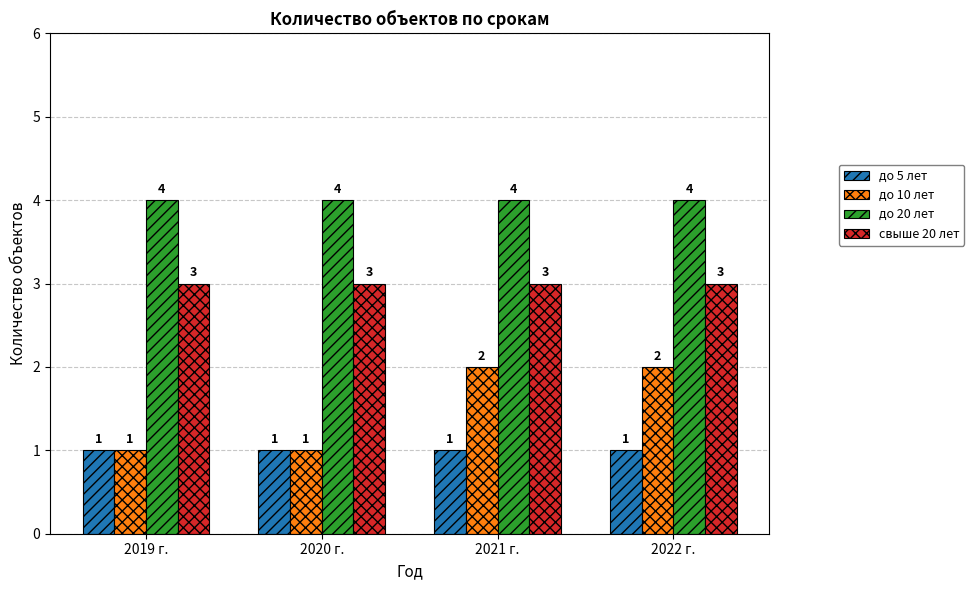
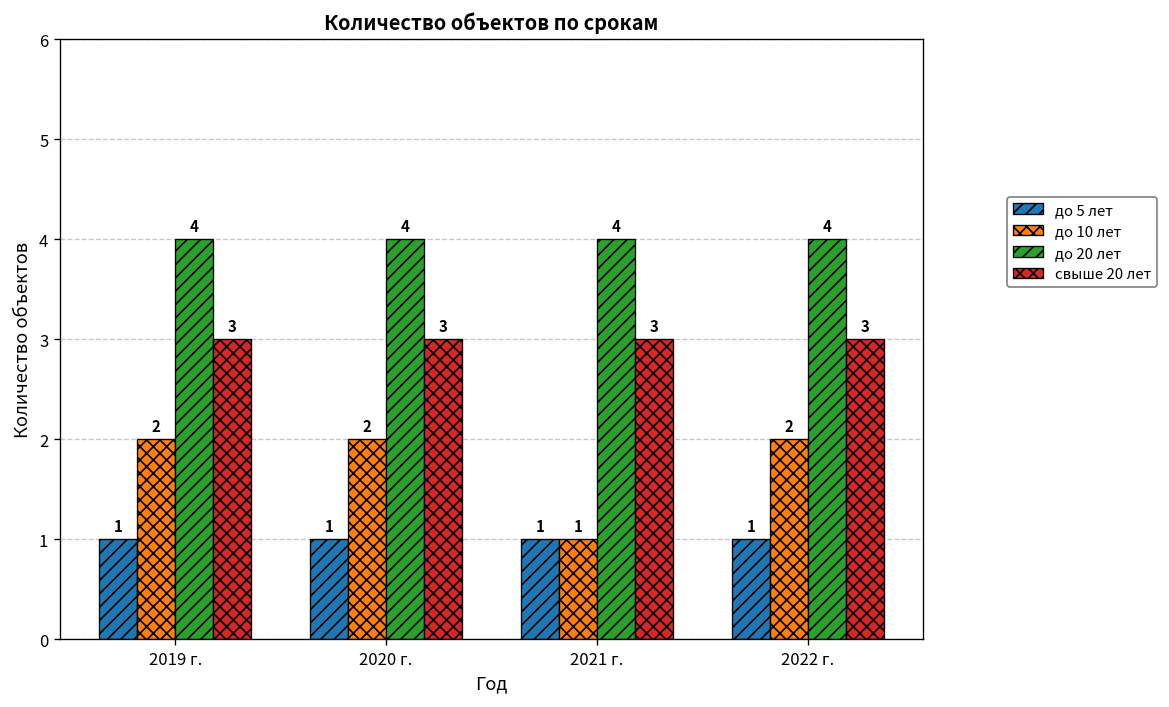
  {
    "до 5 лет": {
      "2019 г.": 1,
      "2020 г.": 1,
      "2021 г.": 1,
      "2022 г.": 1
    },
    "до 10 лет": {
-     "2019 г.": 1,
-     "2020 г.": 1,
-     "2021 г.": 2,
+     "2019 г.": 2,
+     "2020 г.": 2,
+     "2021 г.": 1,
      "2022 г.": 2
    },
    "до 20 лет": {
      "2019 г.": 4,
      "2020 г.": 4,
      "2021 г.": 4,
      "2022 г.": 4
    },
    "свыше 20 лет": {
      "2019 г.": 3,
      "2020 г.": 3,
      "2021 г.": 3,
      "2022 г.": 3
    }
  }
